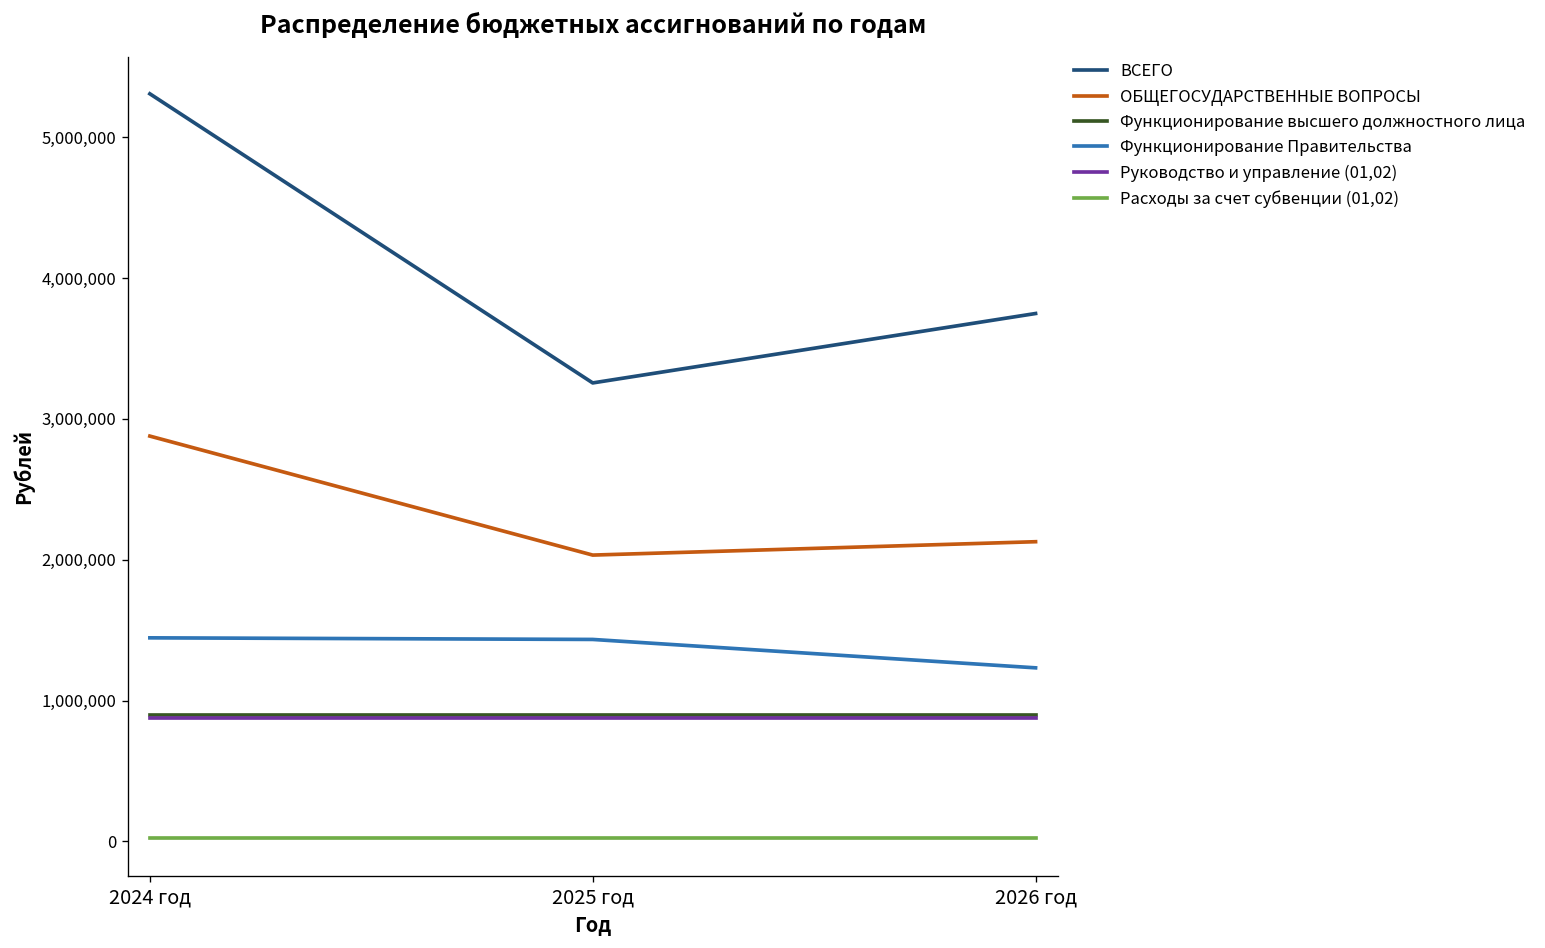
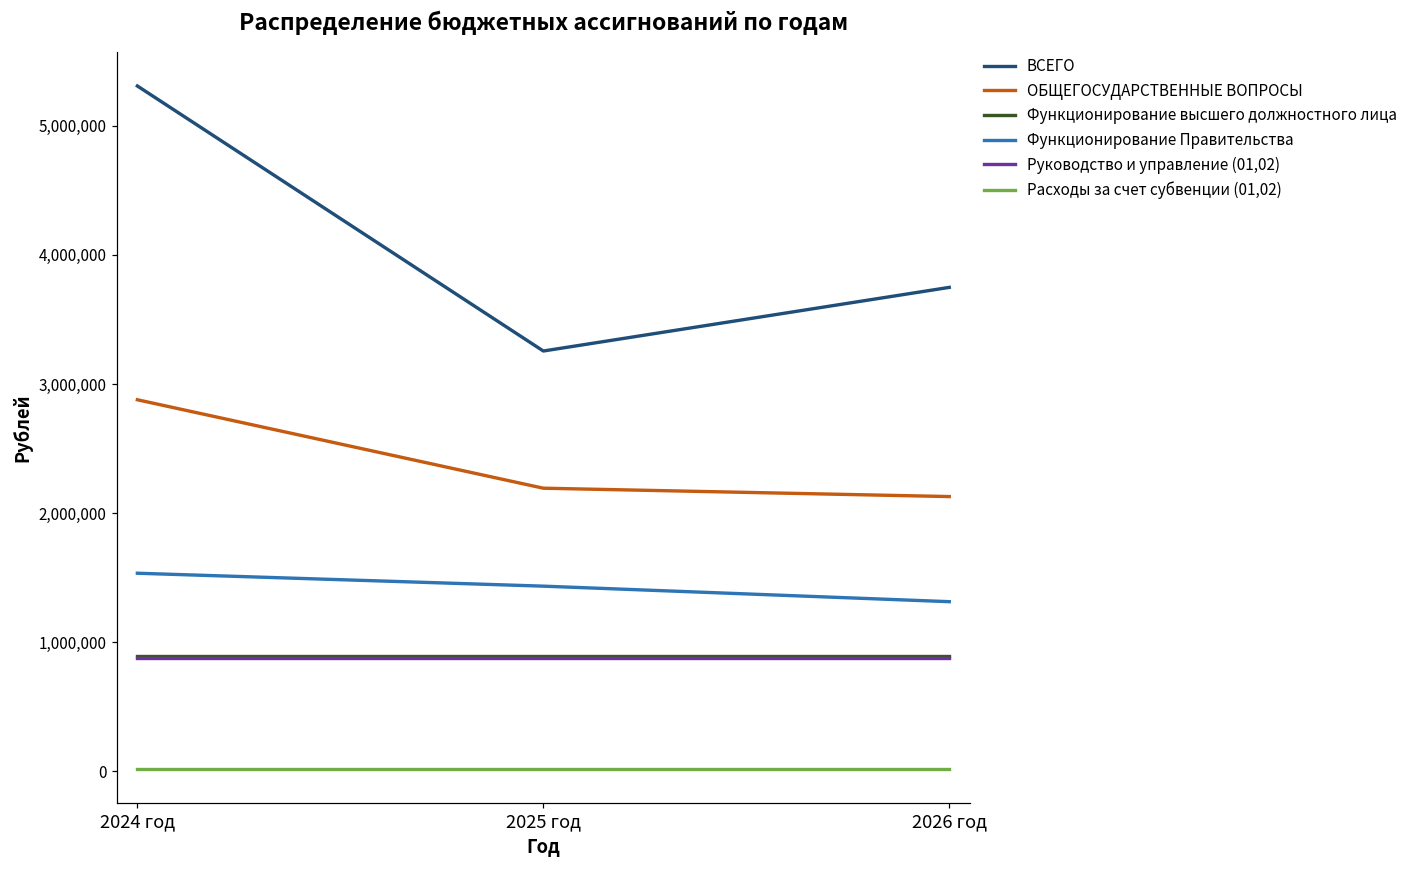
  {
    "ВСЕГО": {
      "2024 год": "5,310,000",
      "2025 год": "3,260,000",
      "2026 год": "3,750,000"
    },
    "ОБЩЕГОСУДАРСТВЕННЫЕ ВОПРОСЫ": {
      "2024 год": "2,880,000",
-     "2025 год": "2,030,000",
+     "2025 год": "2,190,000",
      "2026 год": "2,130,000"
    },
    "Функционирование Правительства": {
-     "2024 год": "1,450,000",
+     "2024 год": "1,530,000",
      "2025 год": "1,430,000",
-     "2026 год": "1,230,000"
+     "2026 год": "1,310,000"
    },
    "Расходы за счет субвенции (01,02)": {
      "2024 год": "20,000",
      "2025 год": "20,000",
      "2026 год": "20,000"
    }
  }
